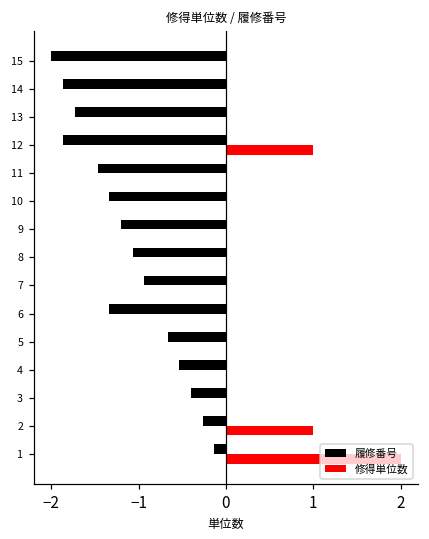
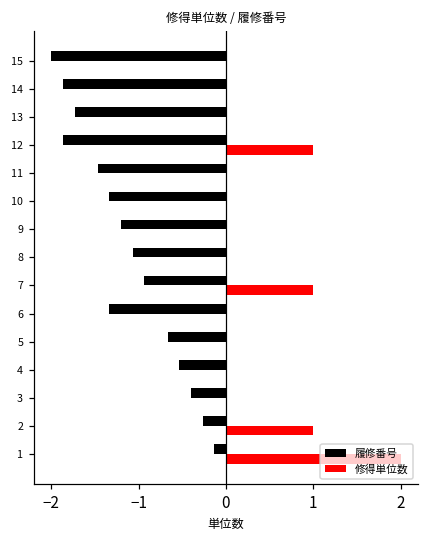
  {
    "履修番号": {
      "15": -2,
      "14": -1.9,
      "13": -1.7,
      "12": -1.9,
      "11": -1.5,
      "10": -1.3,
      "9": -1.2,
      "8": -1.1,
      "7": -0.9,
      "6": -1.3,
      "5": -0.7,
      "4": -0.5,
      "3": -0.4,
      "2": -0.3,
      "1": -0.1
    },
    "修得単位数": {
      "15": 0,
      "14": 0,
      "13": 0,
      "12": 1,
      "11": 0,
      "10": 0,
      "9": 0,
      "8": 0,
-     "7": 0,
+     "7": 1,
      "6": 0,
      "5": 0,
      "4": 0,
      "3": 0,
      "2": 1
    }
  }
